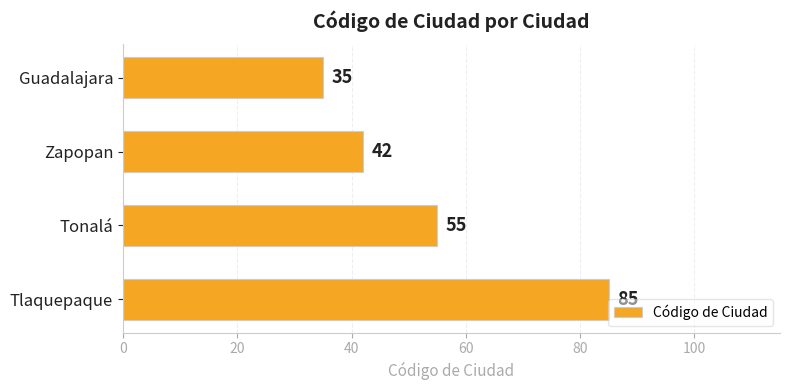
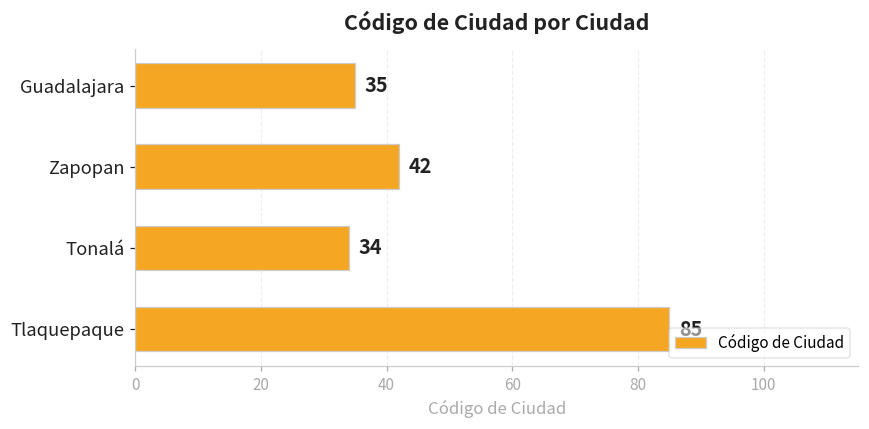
  {
    "Guadalajara": 35,
    "Zapopan": 42,
-   "Tonalá": 55
+   "Tonalá": 34
  }
